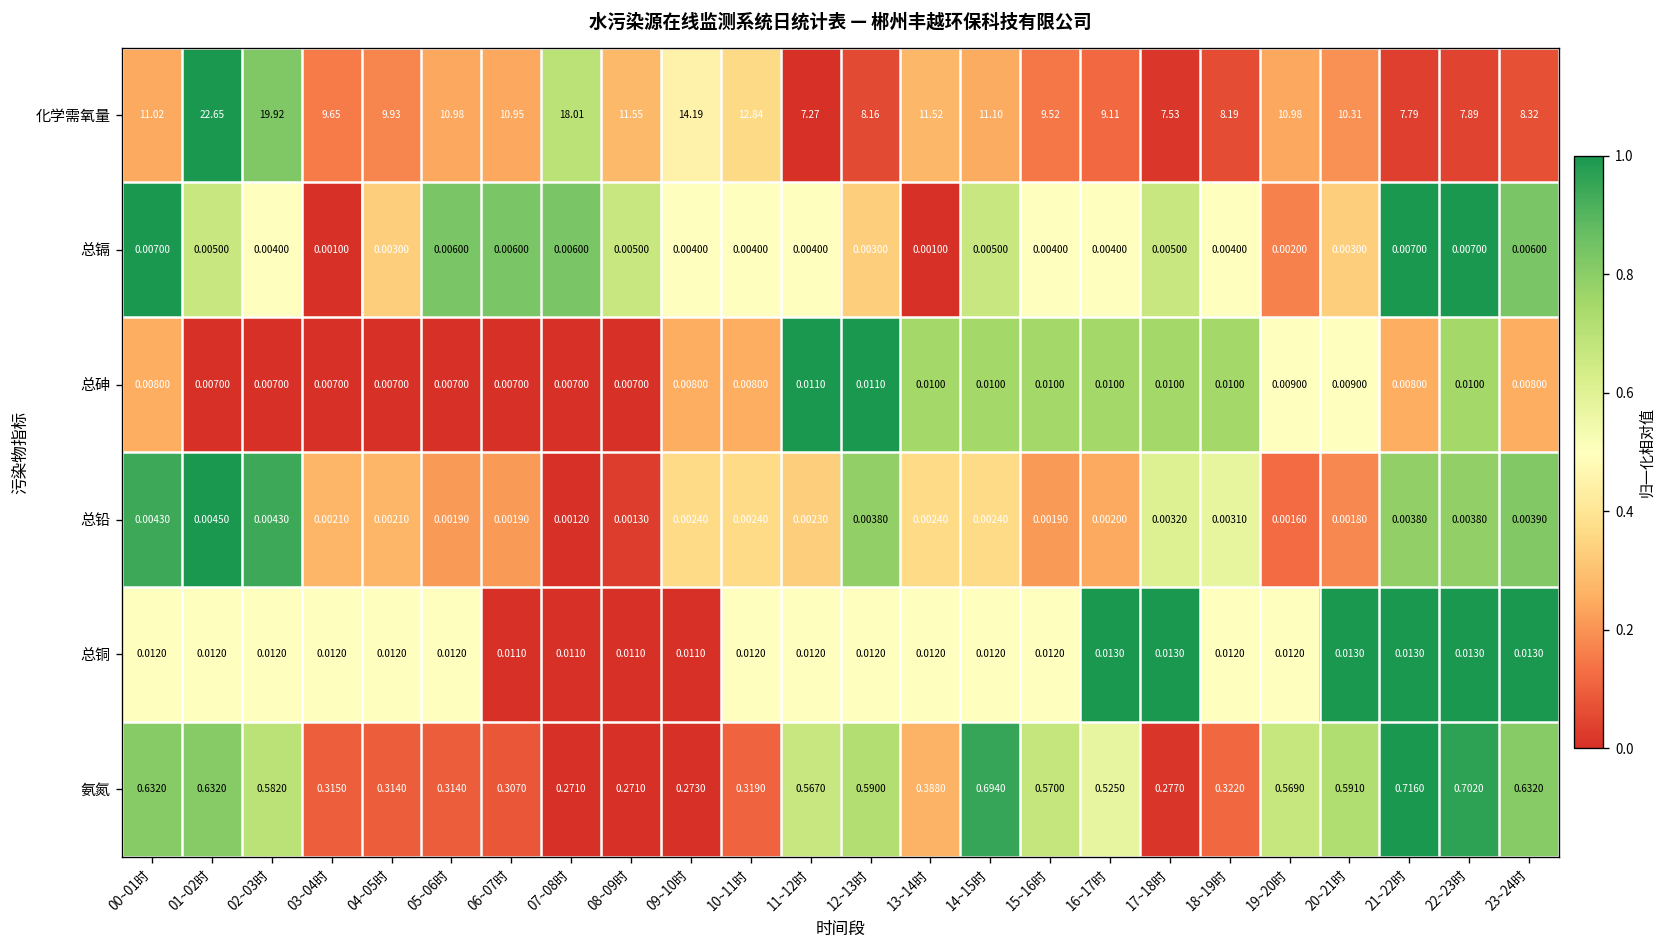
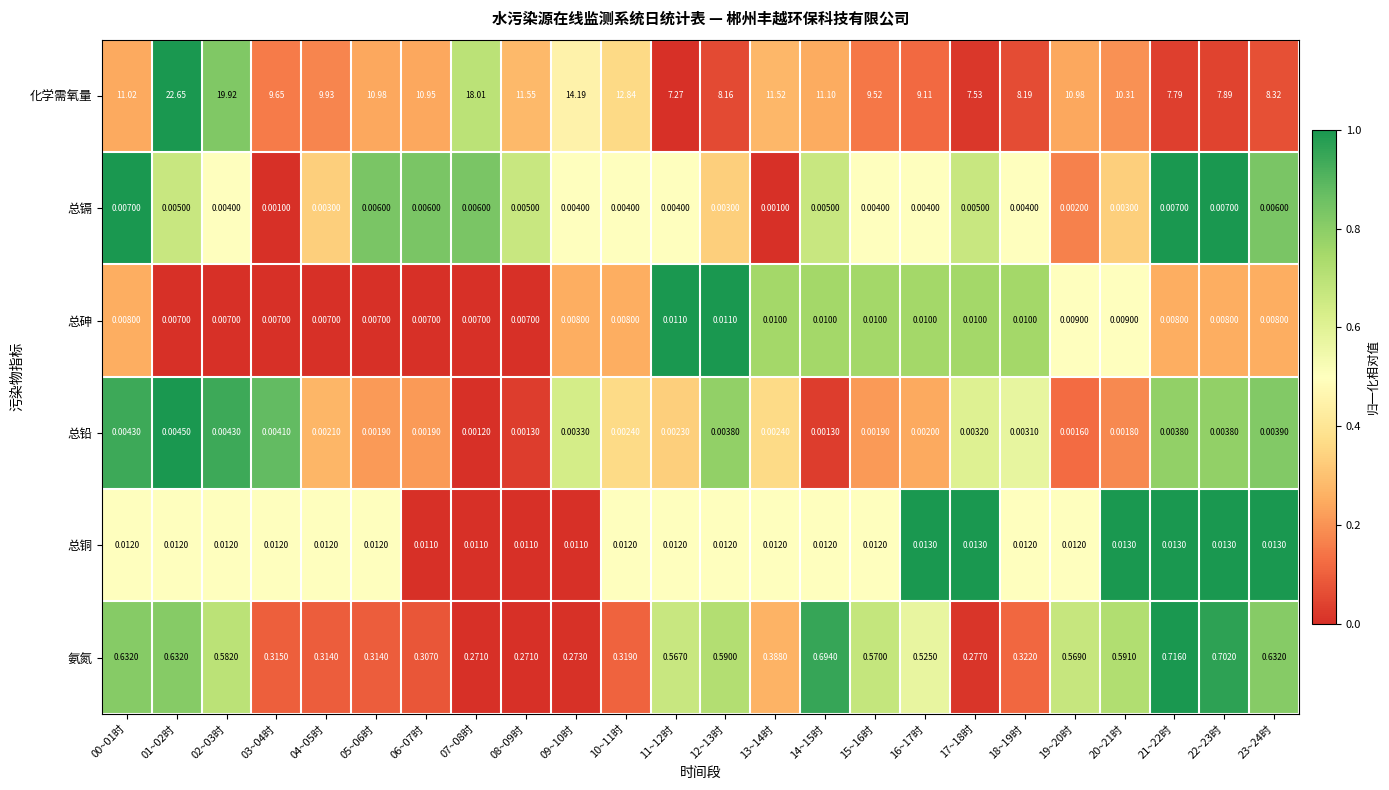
  {
    "化学需氧量": {
      "00~01时": 11.02,
      "01~02时": 22.65,
      "02~03时": 19.92,
      "03~04时": 9.65,
      "04~05时": 9.93,
      "05~06时": 10.98,
      "06~07时": 10.95,
      "07~08时": 18.01,
      "08~09时": 11.55,
      "09~10时": 14.19,
      "10~11时": 12.84,
      "11~12时": 7.27,
      "12~13时": 8.16,
      "13~14时": 11.52,
      "14~15时": 11.10,
      "15~16时": 9.52,
      "16~17时": 9.11,
      "17~18时": 7.53,
      "18~19时": 8.19,
      "19~20时": 10.98,
      "20~21时": 10.31,
      "21~22时": 7.79,
      "22~23时": 7.89,
      "23~24时": 8.32
    },
    "总镉": {
      "00~01时": 0.00700,
      "01~02时": 0.00500,
      "02~03时": 0.00400,
      "03~04时": 0.00100,
      "04~05时": 0.00300,
      "05~06时": 0.00600,
      "06~07时": 0.00600,
      "07~08时": 0.00600,
      "08~09时": 0.00500,
      "09~10时": 0.00400,
      "10~11时": 0.00400,
      "11~12时": 0.00400,
      "12~13时": 0.00300,
      "13~14时": 0.00100,
      "14~15时": 0.00500,
      "15~16时": 0.00400,
      "16~17时": 0.00400,
      "17~18时": 0.00500,
      "18~19时": 0.00400,
      "19~20时": 0.00200,
      "20~21时": 0.00300,
      "21~22时": 0.00700,
      "22~23时": 0.00700,
      "23~24时": 0.00600
    },
    "总砷": {
      "00~01时": 0.00800,
      "01~02时": 0.00700,
      "02~03时": 0.00700,
      "03~04时": 0.00700,
      "04~05时": 0.00700,
      "05~06时": 0.00700,
      "06~07时": 0.00700,
      "07~08时": 0.00700,
      "08~09时": 0.00700,
      "09~10时": 0.00800,
      "10~11时": 0.00800,
      "11~12时": 0.0110,
      "12~13时": 0.0110,
      "13~14时": 0.0100,
      "14~15时": 0.0100,
      "15~16时": 0.0100,
      "16~17时": 0.0100,
      "17~18时": 0.0100,
      "18~19时": 0.0100,
      "19~20时": 0.00900,
      "20~21时": 0.00900,
      "21~22时": 0.00800,
-     "22~23时": 0.0100,
+     "22~23时": 0.00800,
      "23~24时": 0.00800
    },
    "总铅": {
      "00~01时": 0.00430,
      "01~02时": 0.00450,
      "02~03时": 0.00430,
-     "03~04时": 0.00210,
+     "03~04时": 0.00410,
      "04~05时": 0.00210,
      "05~06时": 0.00190,
      "06~07时": 0.00190,
      "07~08时": 0.00120,
      "08~09时": 0.00130,
-     "09~10时": 0.00240,
+     "09~10时": 0.00330,
      "10~11时": 0.00240,
      "11~12时": 0.00230,
      "12~13时": 0.00380,
      "13~14时": 0.00240,
-     "14~15时": 0.00240,
+     "14~15时": 0.00130,
      "15~16时": 0.00190,
      "16~17时": 0.00200,
      "17~18时": 0.00320,
      "18~19时": 0.00310,
      "19~20时": 0.00160,
      "20~21时": 0.00180,
      "21~22时": 0.00380,
      "22~23时": 0.00380,
      "23~24时": 0.00390
    },
    "总铜": {
      "00~01时": 0.0120,
      "01~02时": 0.0120,
      "02~03时": 0.0120,
      "03~04时": 0.0120,
      "04~05时": 0.0120,
      "05~06时": 0.0120,
      "06~07时": 0.0110,
      "07~08时": 0.0110,
      "08~09时": 0.0110,
      "09~10时": 0.0110,
      "10~11时": 0.0120,
      "11~12时": 0.0120,
      "12~13时": 0.0120,
      "13~14时": 0.0120,
      "14~15时": 0.0120,
      "15~16时": 0.0120,
      "16~17时": 0.0130,
      "17~18时": 0.0130,
      "18~19时": 0.0120,
      "19~20时": 0.0120,
      "20~21时": 0.0130,
      "21~22时": 0.0130,
      "22~23时": 0.0130,
      "23~24时": 0.0130
    },
    "氨氮": {
      "00~01时": 0.6320,
      "01~02时": 0.6320,
      "02~03时": 0.5820,
      "03~04时": 0.3150,
      "04~05时": 0.3140,
      "05~06时": 0.3140,
      "06~07时": 0.3070,
      "07~08时": 0.2710,
      "08~09时": 0.2710,
      "09~10时": 0.2730,
      "10~11时": 0.3190,
      "11~12时": 0.5670,
      "12~13时": 0.5900,
      "13~14时": 0.3880,
      "14~15时": 0.6940,
      "15~16时": 0.5700,
      "16~17时": 0.5250,
      "17~18时": 0.2770,
      "18~19时": 0.3220,
      "19~20时": 0.5690,
      "20~21时": 0.5910,
      "21~22时": 0.7160,
      "22~23时": 0.7020,
      "23~24时": 0.6320
    }
  }
